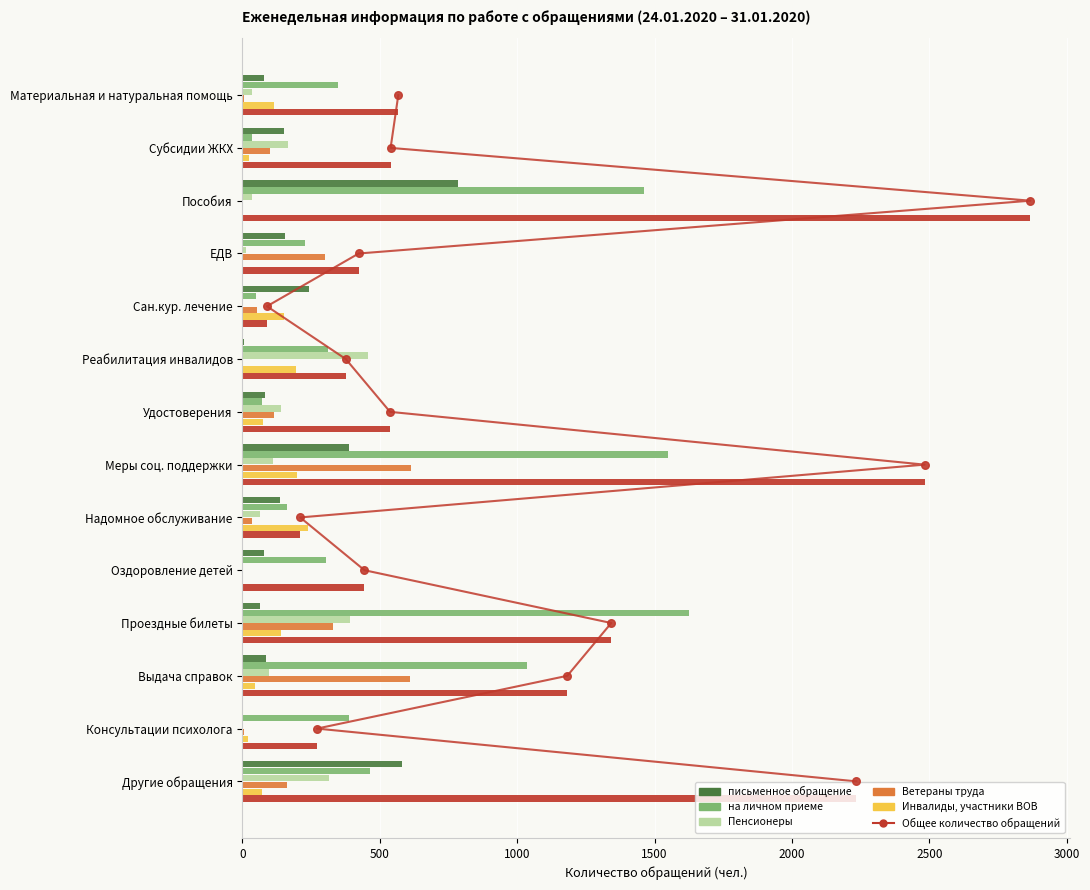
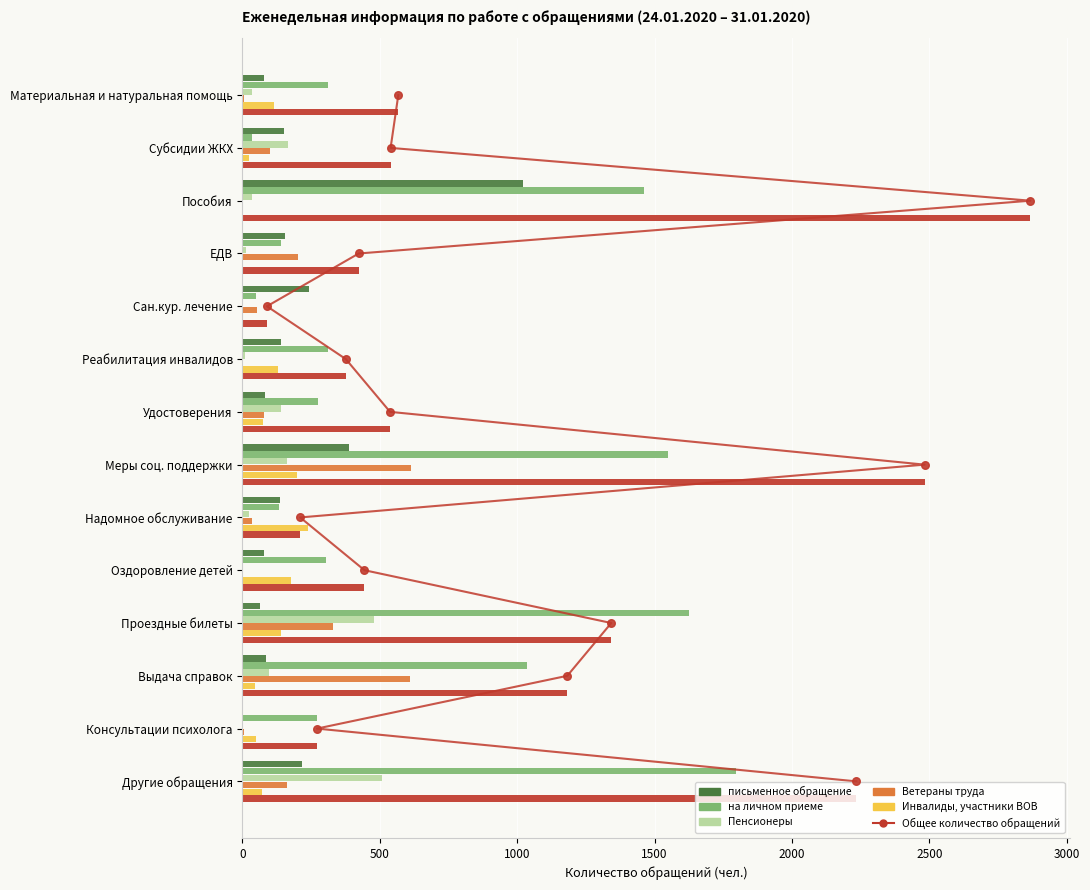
  {
    "письменное обращение": {
      "Материальная и натуральная помощь": 80,
      "Субсидии ЖКХ": 150,
-     "Пособия": 780,
+     "Пособия": 1020,
      "ЕДВ": 150,
      "Сан.кур. лечение": 240,
-     "Реабилитация инвалидов": 10,
+     "Реабилитация инвалидов": 140,
      "Удостоверения": 80,
      "Меры соц. поддержки": 390,
      "Надомное обслуживание": 140,
      "Оздоровление детей": 80,
      "Проездные билеты": 60,
      "Выдача справок": 90,
      "Консультации психолога": 0,
-     "Другие обращения": 580
+     "Другие обращения": 220
    },
    "на личном приеме": {
-     "Материальная и натуральная помощь": 350,
+     "Материальная и натуральная помощь": 310,
      "Субсидии ЖКХ": 40,
      "Пособия": 1460,
-     "ЕДВ": 230,
+     "ЕДВ": 140,
      "Сан.кур. лечение": 50,
      "Реабилитация инвалидов": 310,
-     "Удостоверения": 70,
+     "Удостоверения": 280,
      "Меры соц. поддержки": 1550,
-     "Надомное обслуживание": 160,
+     "Надомное обслуживание": 130,
      "Оздоровление детей": 300,
      "Проездные билеты": 1630,
      "Выдача справок": 1040,
-     "Консультации психолога": 390,
-     "Другие обращения": 470
+     "Консультации психолога": 270,
+     "Другие обращения": 1800
    },
    "Пенсионеры": {
      "Материальная и натуральная помощь": 30,
      "Субсидии ЖКХ": 170,
      "Пособия": 40,
      "ЕДВ": 10,
      "Сан.кур. лечение": 0,
-     "Реабилитация инвалидов": 460,
+     "Реабилитация инвалидов": 10,
      "Удостоверения": 140,
-     "Меры соц. поддержки": 110,
-     "Надомное обслуживание": 60,
+     "Меры соц. поддержки": 160,
+     "Надомное обслуживание": 20,
      "Оздоровление детей": 0,
-     "Проездные билеты": 390,
+     "Проездные билеты": 480,
      "Выдача справок": 100,
      "Консультации психолога": 0,
-     "Другие обращения": 320
+     "Другие обращения": 510
    },
    "Ветераны труда": {
      "Субсидии ЖКХ": 100,
      "Пособия": 0,
-     "ЕДВ": 300,
+     "ЕДВ": 200,
      "Сан.кур. лечение": 50,
      "Реабилитация инвалидов": 0,
-     "Удостоверения": 120,
+     "Удостоверения": 80,
      "Меры соц. поддержки": 610,
      "Надомное обслуживание": 40,
      "Оздоровление детей": 0,
      "Проездные билеты": 330,
      "Выдача справок": 610,
      "Другие обращения": 160
    },
    "Инвалиды, участники ВОВ": {
      "Материальная и натуральная помощь": 120,
      "Субсидии ЖКХ": 30,
      "Пособия": 0,
-     "Сан.кур. лечение": 150,
-     "Реабилитация инвалидов": 200,
+     "Сан.кур. лечение": 0,
+     "Реабилитация инвалидов": 130,
      "Удостоверения": 70,
      "Меры соц. поддержки": 200,
      "Надомное обслуживание": 240,
-     "Оздоровление детей": 0,
+     "Оздоровление детей": 180,
      "Проездные билеты": 140,
      "Выдача справок": 50,
-     "Консультации психолога": 20,
+     "Консультации психолога": 50,
      "Другие обращения": 70
    }
  }
